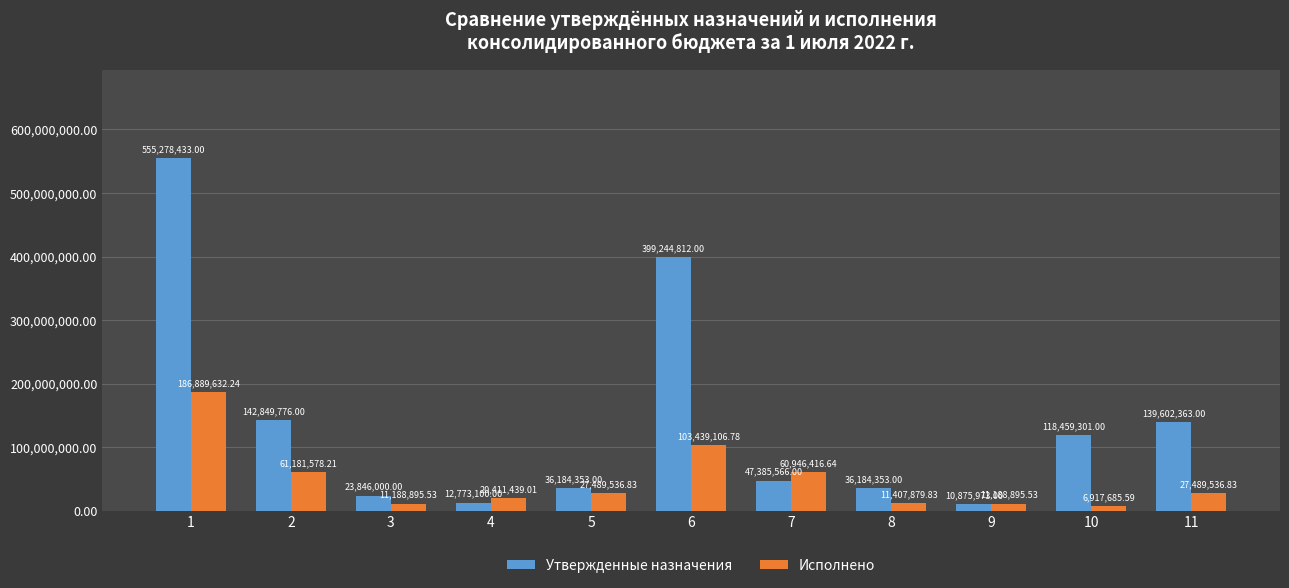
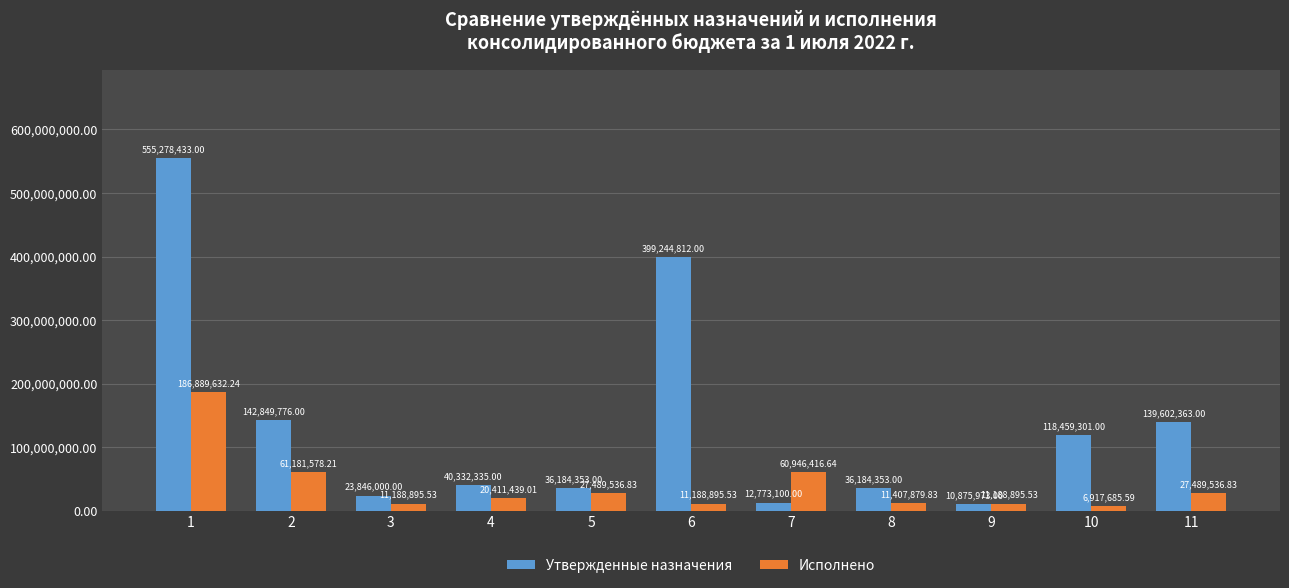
  {
    "Утвержденные назначения": {
      "1": "555,278,433.00",
      "2": "142,849,776.00",
      "3": "23,846,000.00",
-     "4": "12,773,100.00",
+     "4": "40,332,335.00",
      "5": "36,184,353.00",
      "6": "399,244,812.00",
-     "7": "47,385,566.00",
+     "7": "12,773,100.00",
      "8": "36,184,353.00",
      "10": "118,459,301.00",
      "11": "139,602,363.00"
    },
    "Исполнено": {
      "1": "186,889,632.24",
      "2": "61,181,578.21",
      "3": "11,188,895.53",
-     "6": "103,439,106.78",
+     "6": "11,188,895.53",
      "7": "60,946,416.64",
      "8": "11,407,879.83",
      "10": "6,917,685.59",
      "11": "27,489,536.83"
    }
  }
